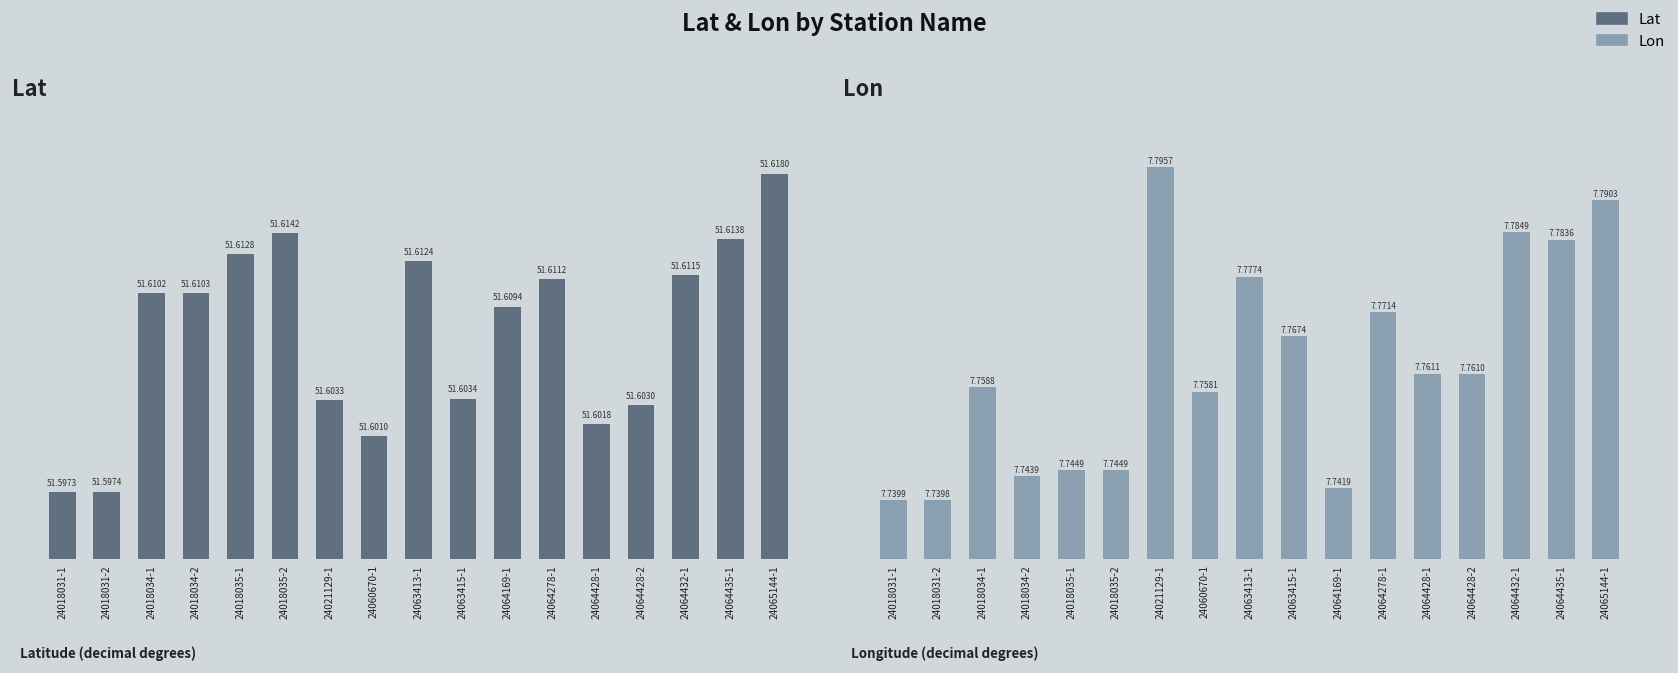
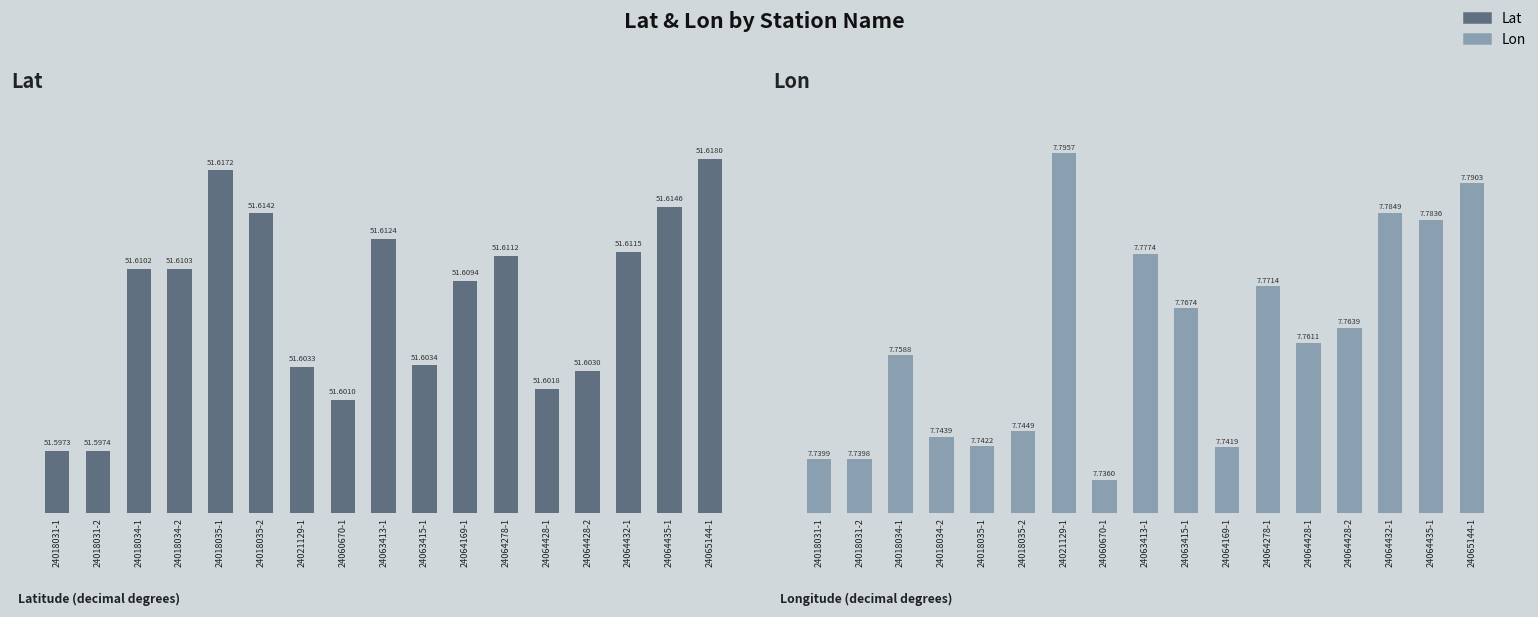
  {
    "Lat": {
      "24018031-1": 51.5973,
      "24018031-2": 51.5974,
      "24018034-1": 51.6102,
      "24018034-2": 51.6103,
-     "24018035-1": 51.6128,
+     "24018035-1": 51.6172,
      "24018035-2": 51.6142,
      "24021129-1": 51.6033,
      "24060670-1": 51.6010,
      "24063413-1": 51.6124,
      "24063415-1": 51.6034,
      "24064169-1": 51.6094,
      "24064278-1": 51.6112,
      "24064428-1": 51.6018,
      "24064428-2": 51.6030,
      "24064432-1": 51.6115,
-     "24064435-1": 51.6138,
+     "24064435-1": 51.6146,
      "24065144-1": 51.6180
    },
    "Lon": {
      "24018031-1": 7.7399,
      "24018031-2": 7.7398,
      "24018034-1": 7.7588,
      "24018034-2": 7.7439,
-     "24018035-1": 7.7449,
+     "24018035-1": 7.7422,
      "24018035-2": 7.7449,
      "24021129-1": 7.7957,
-     "24060670-1": 7.7581,
+     "24060670-1": 7.7360,
      "24063413-1": 7.7774,
      "24063415-1": 7.7674,
      "24064169-1": 7.7419,
      "24064278-1": 7.7714,
      "24064428-1": 7.7611,
-     "24064428-2": 7.7610,
+     "24064428-2": 7.7639,
      "24064432-1": 7.7849,
      "24064435-1": 7.7836,
      "24065144-1": 7.7903
    }
  }
